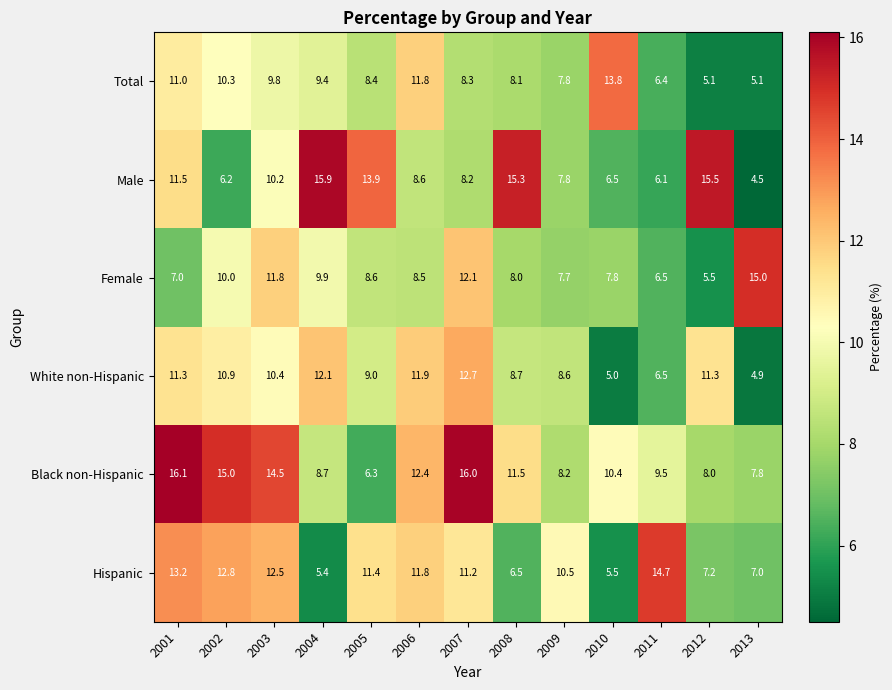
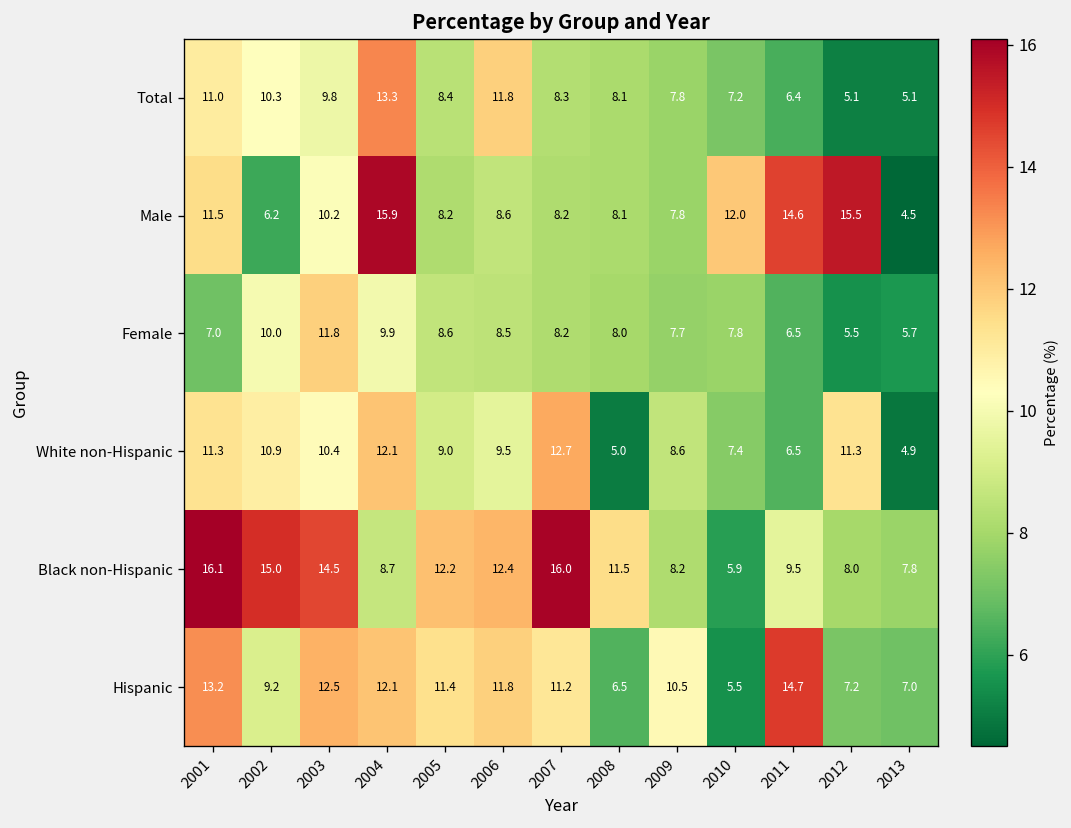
  {
    "Total": {
      "2001": 11.0,
      "2002": 10.3,
      "2003": 9.8,
-     "2004": 9.4,
+     "2004": 13.3,
      "2005": 8.4,
      "2006": 11.8,
      "2007": 8.3,
      "2008": 8.1,
      "2009": 7.8,
-     "2010": 13.8,
+     "2010": 7.2,
      "2011": 6.4,
      "2012": 5.1,
      "2013": 5.1
    },
    "Male": {
      "2001": 11.5,
      "2002": 6.2,
      "2003": 10.2,
      "2004": 15.9,
-     "2005": 13.9,
+     "2005": 8.2,
      "2006": 8.6,
      "2007": 8.2,
-     "2008": 15.3,
+     "2008": 8.1,
      "2009": 7.8,
-     "2010": 6.5,
-     "2011": 6.1,
+     "2010": 12.0,
+     "2011": 14.6,
      "2012": 15.5,
      "2013": 4.5
    },
    "Female": {
      "2001": 7.0,
      "2002": 10.0,
      "2003": 11.8,
      "2004": 9.9,
      "2005": 8.6,
      "2006": 8.5,
-     "2007": 12.1,
+     "2007": 8.2,
      "2008": 8.0,
      "2009": 7.7,
      "2010": 7.8,
      "2011": 6.5,
      "2012": 5.5,
-     "2013": 15.0
+     "2013": 5.7
    },
    "White non-Hispanic": {
      "2001": 11.3,
      "2002": 10.9,
      "2003": 10.4,
      "2004": 12.1,
      "2005": 9.0,
-     "2006": 11.9,
+     "2006": 9.5,
      "2007": 12.7,
-     "2008": 8.7,
+     "2008": 5.0,
      "2009": 8.6,
-     "2010": 5.0,
+     "2010": 7.4,
      "2011": 6.5,
      "2012": 11.3,
      "2013": 4.9
    },
    "Black non-Hispanic": {
      "2001": 16.1,
      "2002": 15.0,
      "2003": 14.5,
      "2004": 8.7,
-     "2005": 6.3,
+     "2005": 12.2,
      "2006": 12.4,
      "2007": 16.0,
      "2008": 11.5,
      "2009": 8.2,
-     "2010": 10.4,
+     "2010": 5.9,
      "2011": 9.5,
      "2012": 8.0,
      "2013": 7.8
    },
    "Hispanic": {
      "2001": 13.2,
-     "2002": 12.8,
+     "2002": 9.2,
      "2003": 12.5,
-     "2004": 5.4,
+     "2004": 12.1,
      "2005": 11.4,
      "2006": 11.8,
      "2007": 11.2,
      "2008": 6.5,
      "2009": 10.5,
      "2010": 5.5,
      "2011": 14.7,
      "2012": 7.2,
      "2013": 7.0
    }
  }
